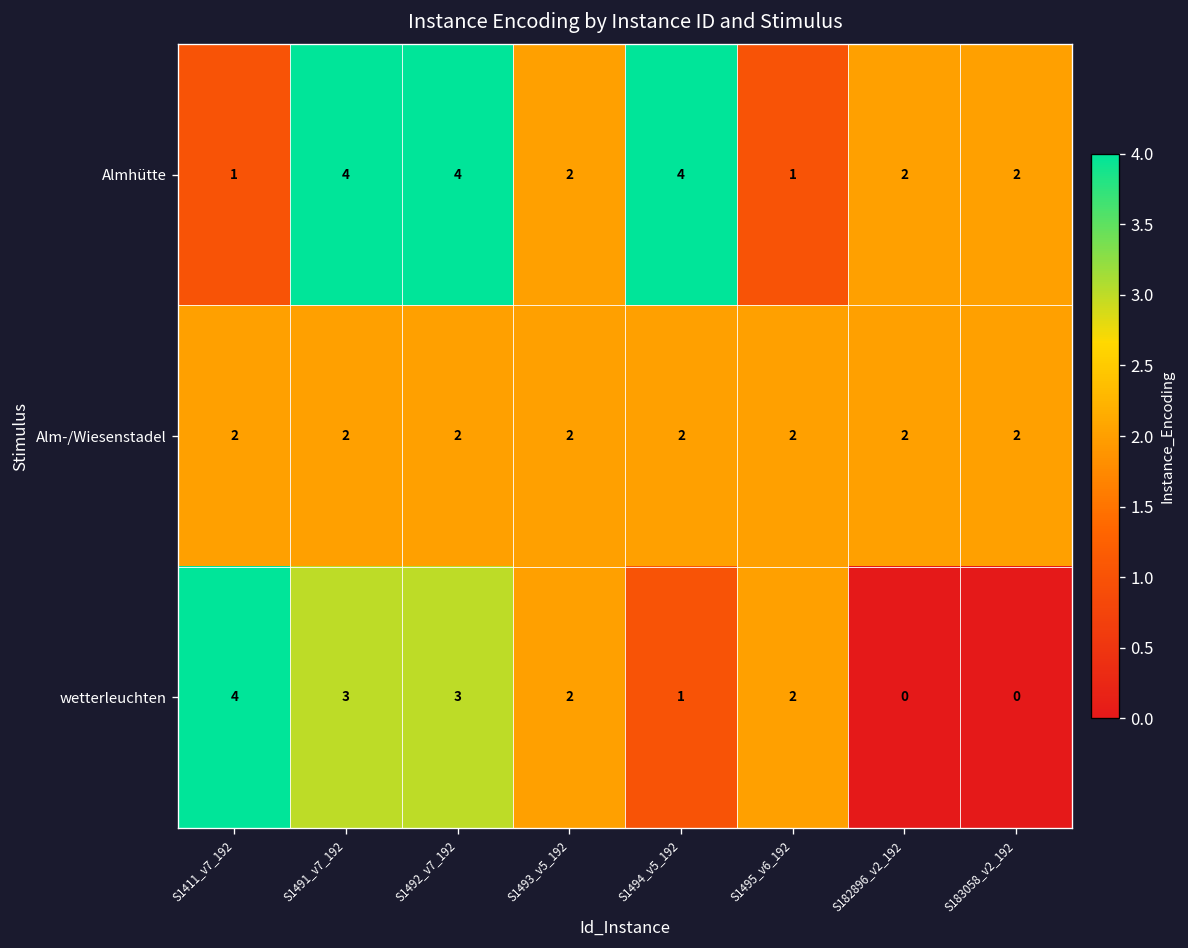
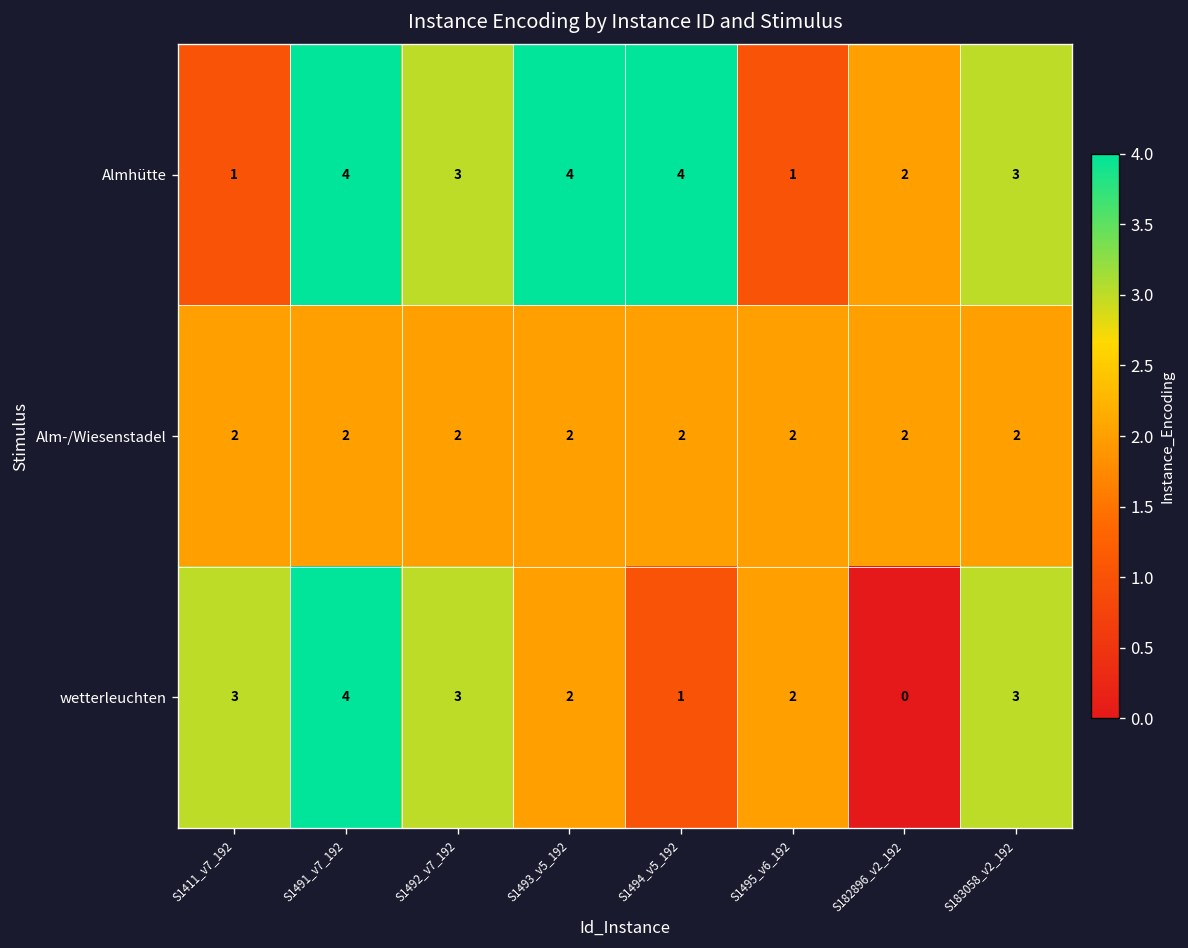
  {
    "Almhütte": {
      "S1411_v7_192": 1,
      "S1491_v7_192": 4,
-     "S1492_v7_192": 4,
-     "S1493_v5_192": 2,
+     "S1492_v7_192": 3,
+     "S1493_v5_192": 4,
      "S1494_v5_192": 4,
      "S1495_v6_192": 1,
      "S182896_v2_192": 2,
-     "S183058_v2_192": 2
+     "S183058_v2_192": 3
    },
    "Alm-/Wiesenstadel": {
      "S1411_v7_192": 2,
      "S1491_v7_192": 2,
      "S1492_v7_192": 2,
      "S1493_v5_192": 2,
      "S1494_v5_192": 2,
      "S1495_v6_192": 2,
      "S182896_v2_192": 2,
      "S183058_v2_192": 2
    },
    "wetterleuchten": {
-     "S1411_v7_192": 4,
-     "S1491_v7_192": 3,
+     "S1411_v7_192": 3,
+     "S1491_v7_192": 4,
      "S1492_v7_192": 3,
      "S1493_v5_192": 2,
      "S1494_v5_192": 1,
      "S1495_v6_192": 2,
      "S182896_v2_192": 0,
-     "S183058_v2_192": 0
+     "S183058_v2_192": 3
    }
  }
